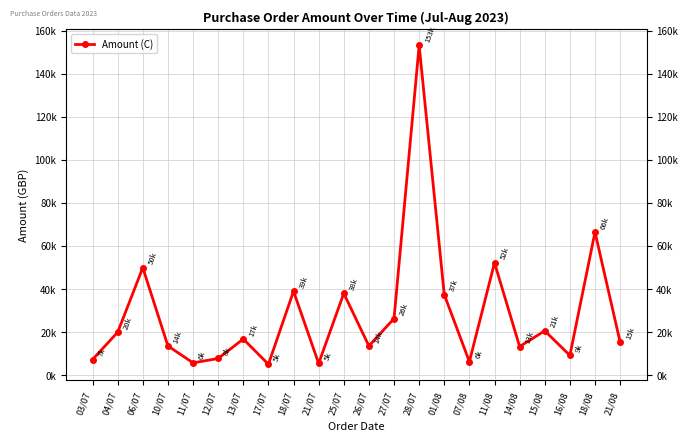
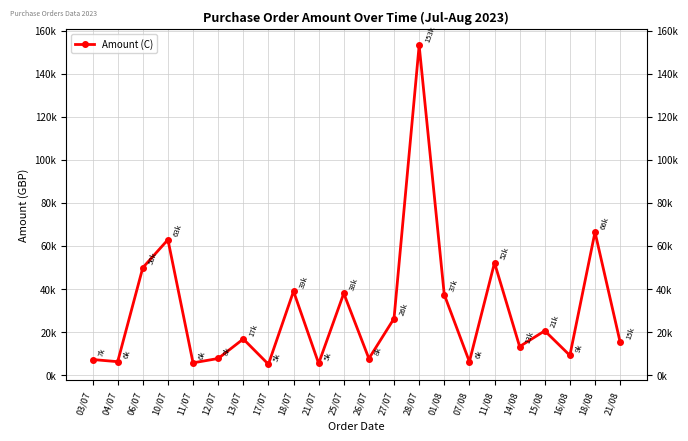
  {
    "03/07": "7k",
-   "04/07": "20k",
+   "04/07": "6k",
    "06/07": "50k",
-   "10/07": "14k",
+   "10/07": "63k",
    "11/07": "6k",
    "12/07": "8k",
    "13/07": "17k",
    "17/07": "5k",
    "18/07": "39k",
    "21/07": "5k",
    "25/07": "38k",
-   "26/07": "14k",
+   "26/07": "8k",
    "27/07": "26k",
    "28/07": "153k",
    "01/08": "37k",
    "07/08": "6k",
    "11/08": "52k",
    "14/08": "13k",
    "15/08": "21k",
    "16/08": "9k",
    "18/08": "66k",
    "21/08": "15k"
  }
